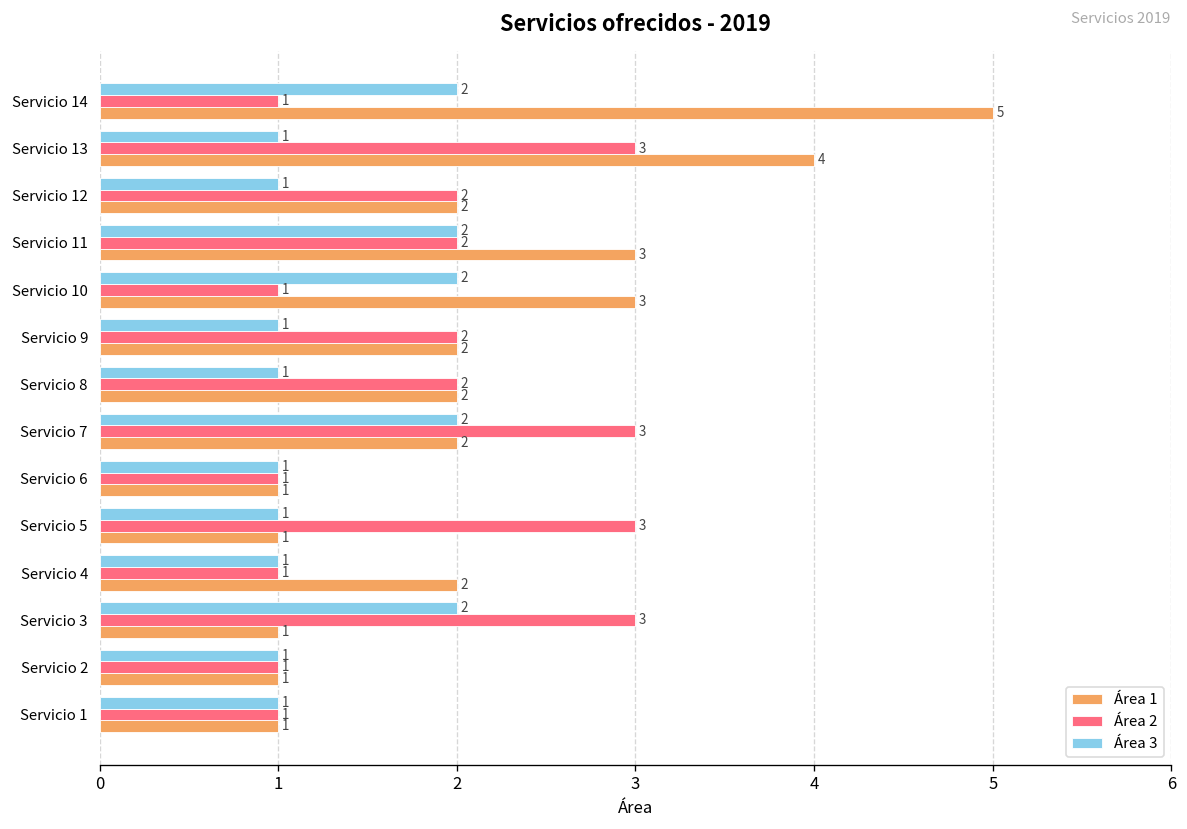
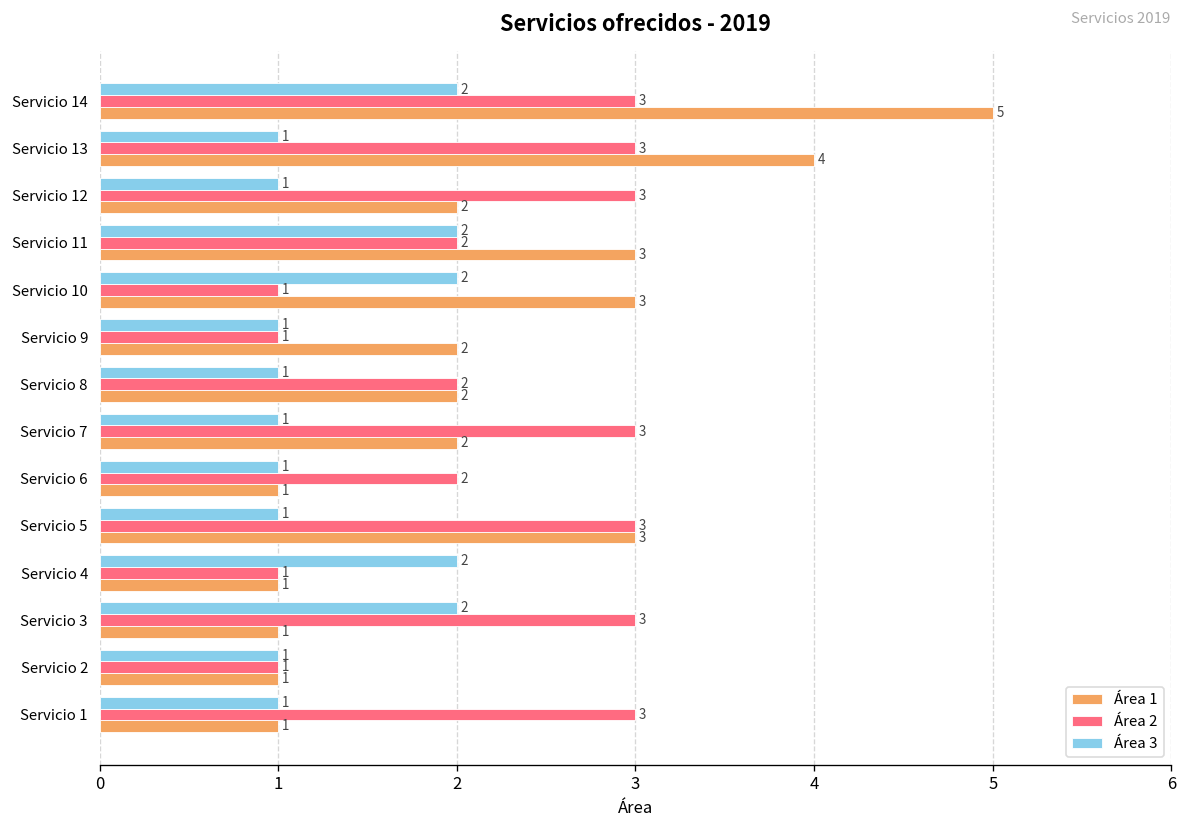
  {
    "Área 1": {
      "Servicio 14": 5,
      "Servicio 13": 4,
      "Servicio 12": 2,
      "Servicio 11": 3,
      "Servicio 10": 3,
      "Servicio 9": 2,
      "Servicio 8": 2,
      "Servicio 7": 2,
      "Servicio 6": 1,
-     "Servicio 5": 1,
-     "Servicio 4": 2,
+     "Servicio 5": 3,
+     "Servicio 4": 1,
      "Servicio 3": 1,
      "Servicio 2": 1,
      "Servicio 1": 1
    },
    "Área 2": {
-     "Servicio 14": 1,
+     "Servicio 14": 3,
      "Servicio 13": 3,
-     "Servicio 12": 2,
+     "Servicio 12": 3,
      "Servicio 11": 2,
      "Servicio 10": 1,
-     "Servicio 9": 2,
+     "Servicio 9": 1,
      "Servicio 8": 2,
      "Servicio 7": 3,
-     "Servicio 6": 1,
+     "Servicio 6": 2,
      "Servicio 5": 3,
      "Servicio 4": 1,
      "Servicio 3": 3,
      "Servicio 2": 1,
-     "Servicio 1": 1
+     "Servicio 1": 3
    },
    "Área 3": {
      "Servicio 14": 2,
      "Servicio 13": 1,
      "Servicio 12": 1,
      "Servicio 11": 2,
      "Servicio 10": 2,
      "Servicio 9": 1,
      "Servicio 8": 1,
-     "Servicio 7": 2,
+     "Servicio 7": 1,
      "Servicio 6": 1,
      "Servicio 5": 1,
-     "Servicio 4": 1,
+     "Servicio 4": 2,
      "Servicio 3": 2,
      "Servicio 2": 1,
      "Servicio 1": 1
    }
  }
